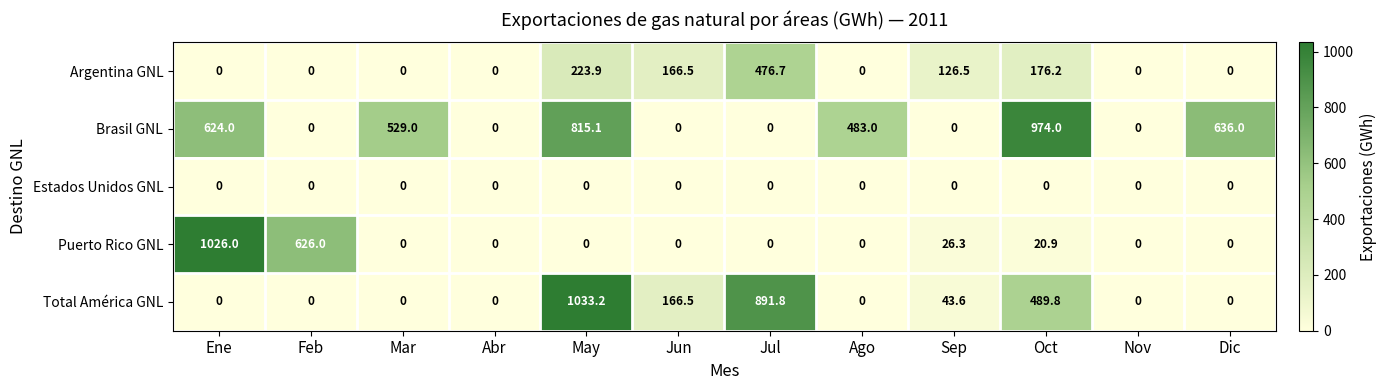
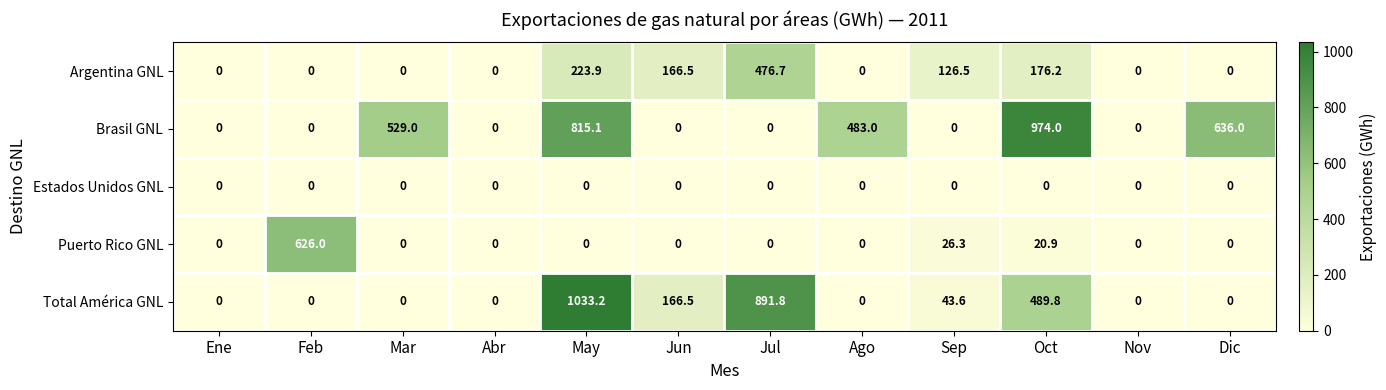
  {
    "Argentina GNL": {
      "Ene": 0,
      "Feb": 0,
      "Mar": 0,
      "Abr": 0,
      "May": 223.9,
      "Jun": 166.5,
      "Jul": 476.7,
      "Ago": 0,
      "Sep": 126.5,
      "Oct": 176.2,
      "Nov": 0,
      "Dic": 0
    },
    "Brasil GNL": {
-     "Ene": 624.0,
+     "Ene": 0,
      "Feb": 0,
      "Mar": 529.0,
      "Abr": 0,
      "May": 815.1,
      "Jun": 0,
      "Jul": 0,
      "Ago": 483.0,
      "Sep": 0,
      "Oct": 974.0,
      "Nov": 0,
      "Dic": 636.0
    },
    "Estados Unidos GNL": {
      "Ene": 0,
      "Feb": 0,
      "Mar": 0,
      "Abr": 0,
      "May": 0,
      "Jun": 0,
      "Jul": 0,
      "Ago": 0,
      "Sep": 0,
      "Oct": 0,
      "Nov": 0,
      "Dic": 0
    },
    "Puerto Rico GNL": {
-     "Ene": 1026.0,
+     "Ene": 0,
      "Feb": 626.0,
      "Mar": 0,
      "Abr": 0,
      "May": 0,
      "Jun": 0,
      "Jul": 0,
      "Ago": 0,
      "Sep": 26.3,
      "Oct": 20.9,
      "Nov": 0,
      "Dic": 0
    },
    "Total América GNL": {
      "Ene": 0,
      "Feb": 0,
      "Mar": 0,
      "Abr": 0,
      "May": 1033.2,
      "Jun": 166.5,
      "Jul": 891.8,
      "Ago": 0,
      "Sep": 43.6,
      "Oct": 489.8,
      "Nov": 0,
      "Dic": 0
    }
  }
